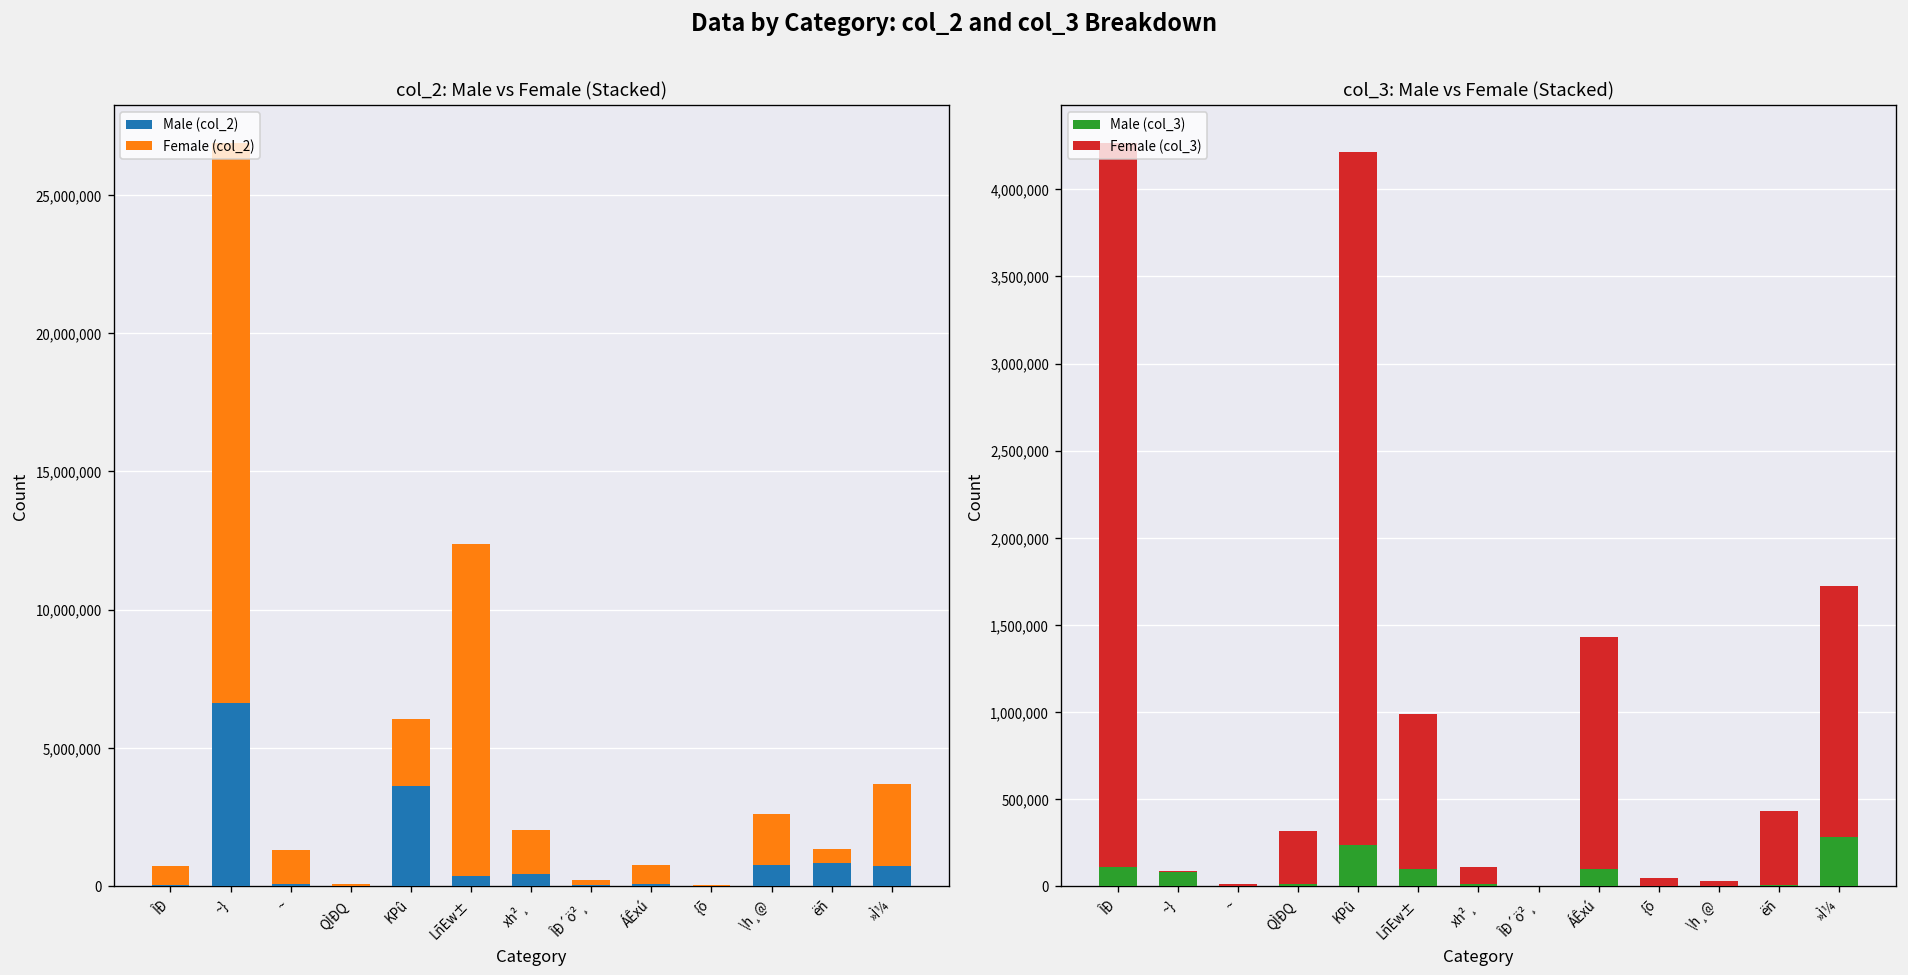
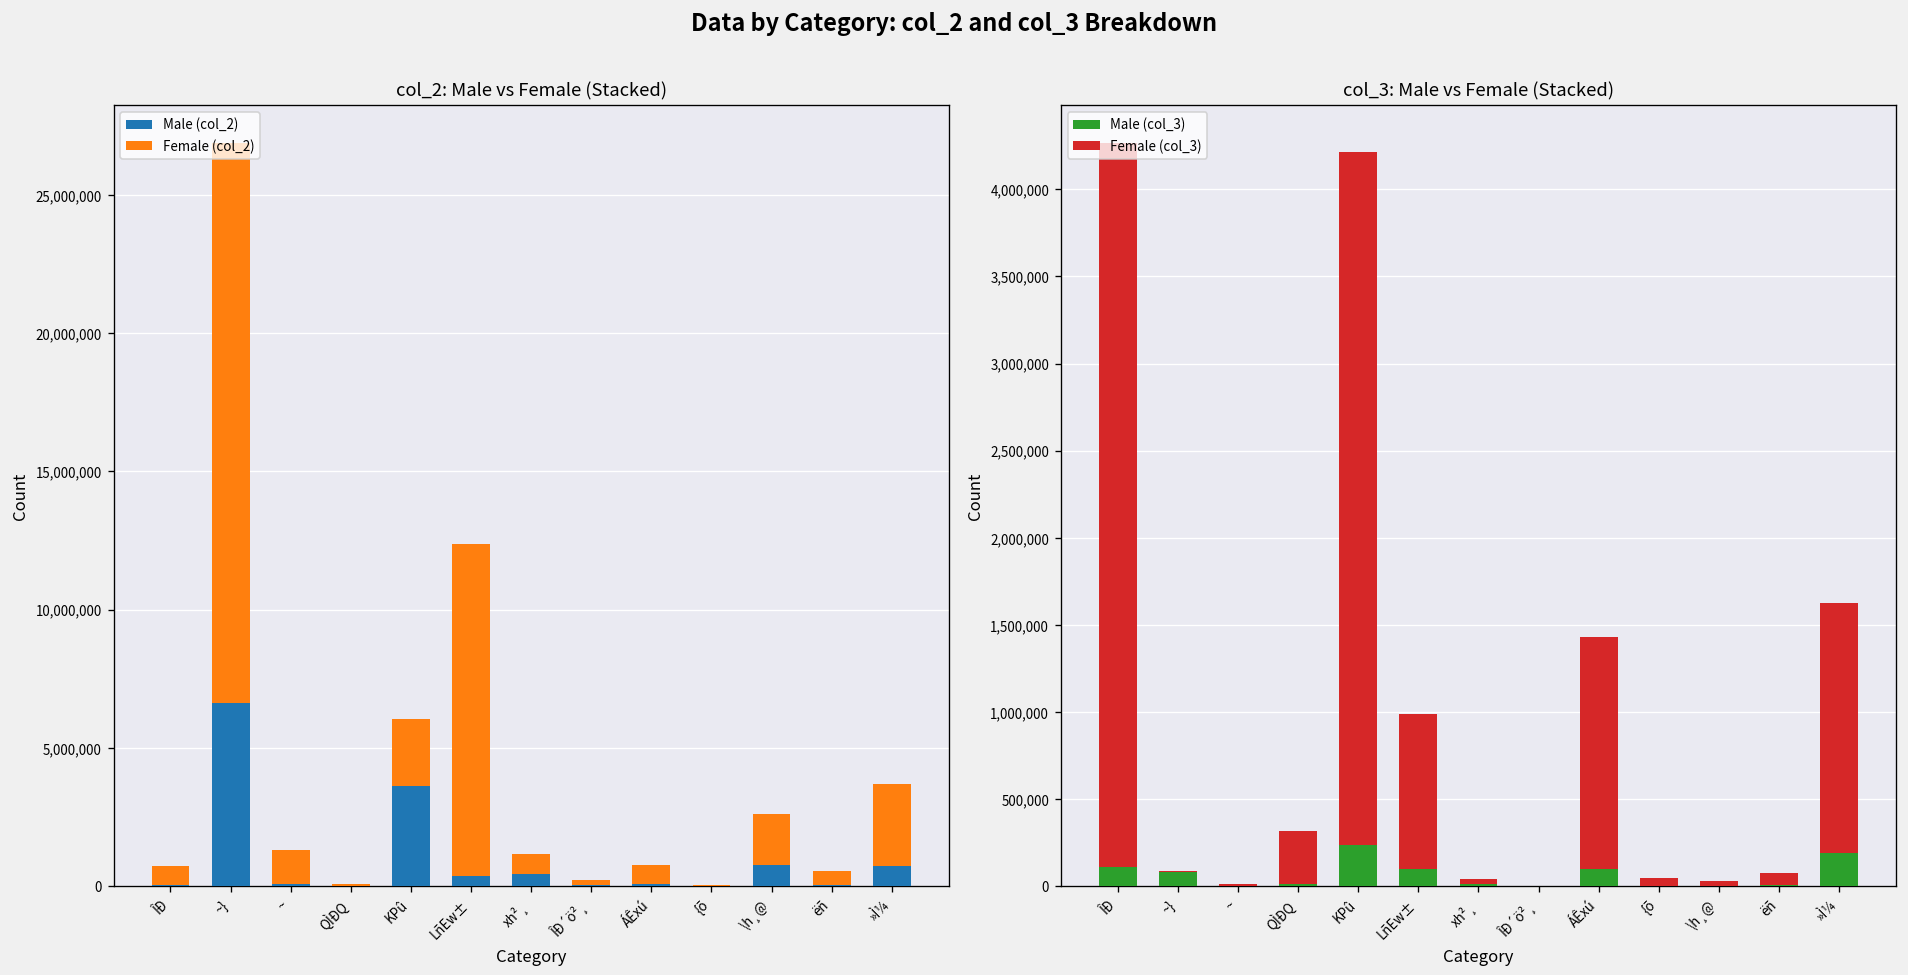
  {
    "col_2: Male vs Female (Stacked)": {
      "Male (col_2)": {
        "~}": "6,600,000",
        "KPû": "3,600,000",
        "LñEw±": "400,000",
        "xh²¸": "500,000",
        "\\h¸@": "800,000",
-       "ëñ": "800,000",
+       "ëñ": "0",
        "»Ì¼": "700,000"
      },
      "Female (col_2)": {
        "ÎÐ": "700,000",
        "~": "1,200,000",
        "KPû": "2,400,000",
        "LñEw±": "12,000,000",
-       "xh²¸": "1,600,000",
+       "xh²¸": "700,000",
        "ÎÐ´ö²¸": "200,000",
        "ÁÊxú": "700,000",
        "\\h¸@": "1,900,000",
        "ëñ": "500,000",
        "»Ì¼": "3,000,000"
      }
    },
    "col_3: Male vs Female (Stacked)": {
      "Male (col_3)": {
        "ÎÐ": "110,000",
        "~}": "80,000",
        "KPû": "240,000",
        "LñEw±": "100,000",
        "ÁÊxú": "100,000",
-       "»Ì¼": "280,000"
+       "»Ì¼": "190,000"
      },
      "Female (col_3)": {
        "QÌÐQ": "300,000",
        "KPû": "3,980,000",
        "LñEw±": "890,000",
-       "xh²¸": "100,000",
+       "xh²¸": "30,000",
        "ÁÊxú": "1,330,000",
        "{õ": "50,000",
        "\\h¸@": "30,000",
-       "ëñ": "420,000",
+       "ëñ": "70,000",
        "»Ì¼": "1,440,000"
      }
    }
  }
